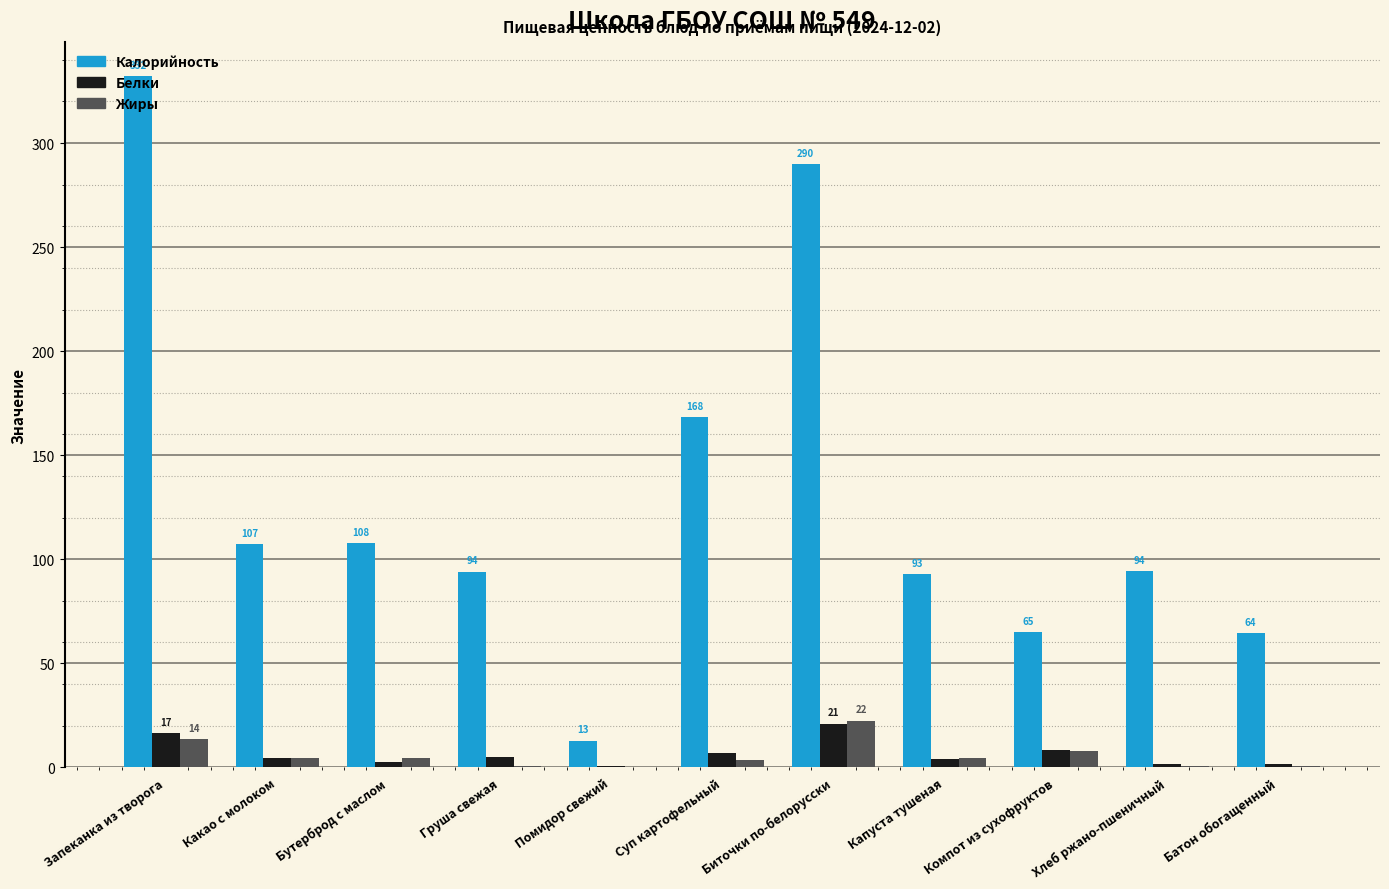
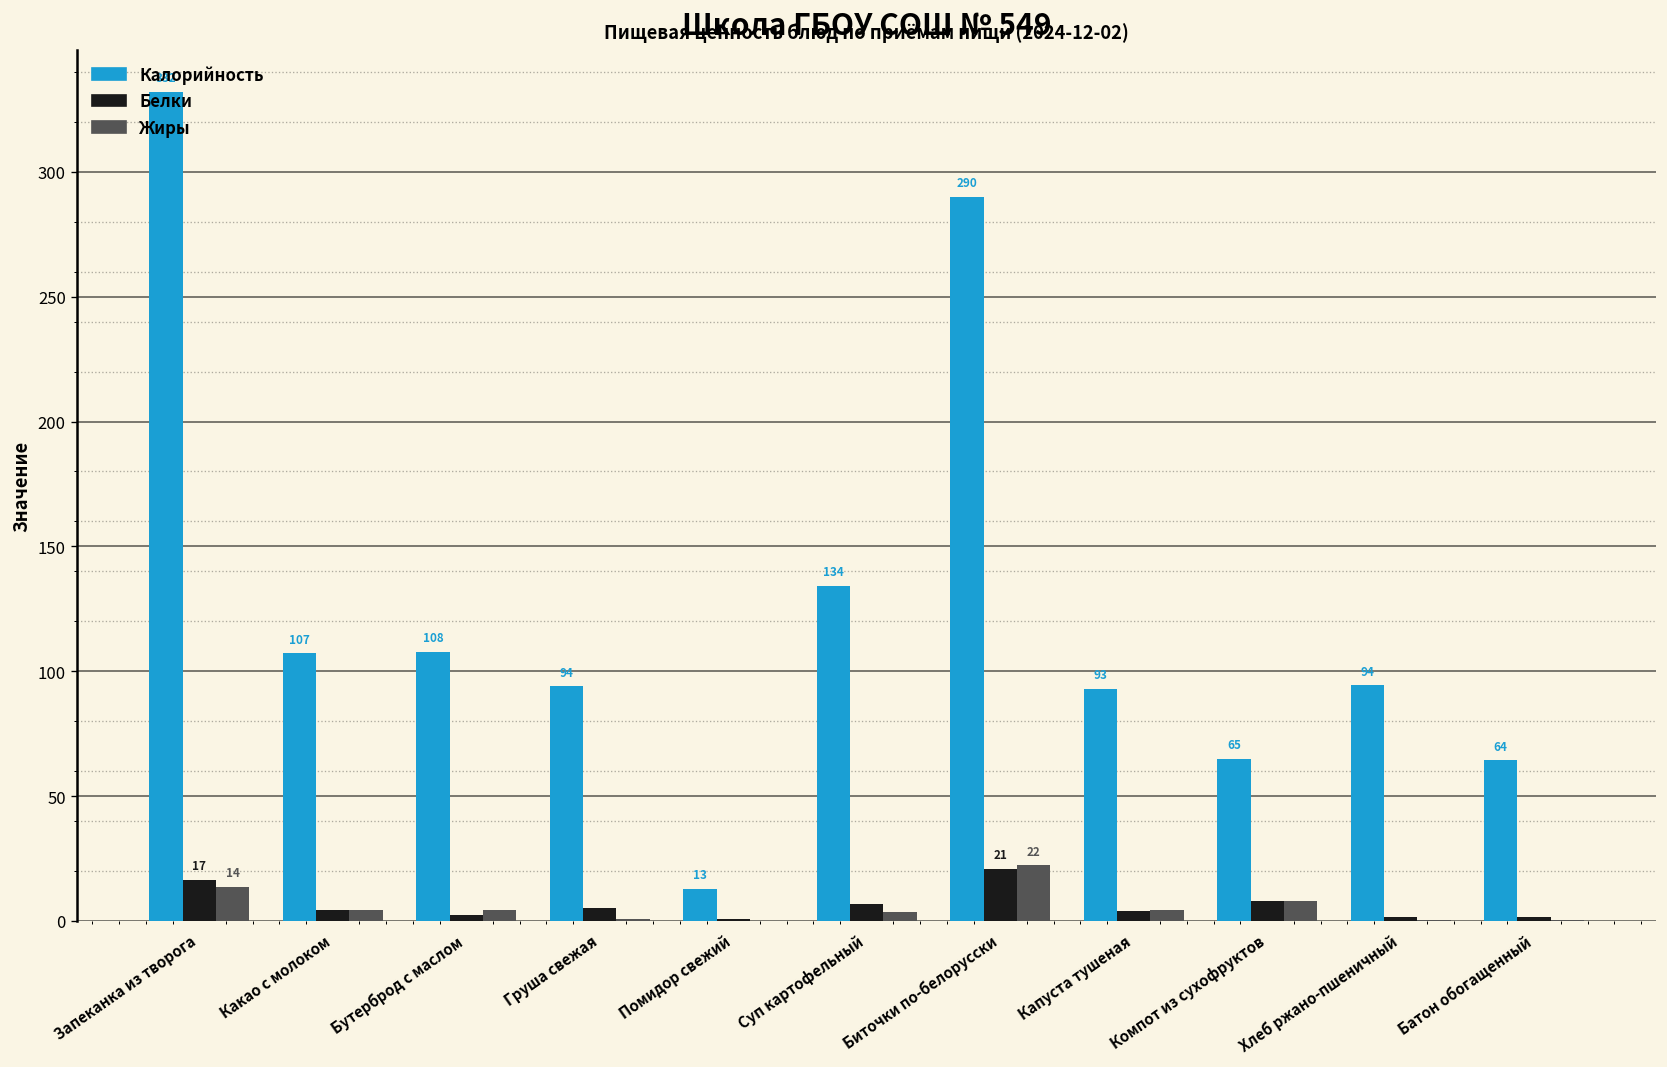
  {
    "Калорийность": {
      "Запеканка из творога": 332,
      "Какао с молоком": 107,
      "Бутерброд с маслом": 108,
      "Груша свежая": 94,
      "Помидор свежий": 13,
-     "Суп картофельный": 168,
+     "Суп картофельный": 134,
      "Биточки по-белорусски": 290,
      "Капуста тушеная": 93,
      "Компот из сухофруктов": 65,
      "Хлеб ржано-пшеничный": 94,
      "Батон обогащенный": 64
    },
    "Белки": {
      "Запеканка из творога": 17,
      "Биточки по-белорусски": 21
    },
    "Жиры": {
      "Запеканка из творога": 14,
      "Биточки по-белорусски": 22
    }
  }
